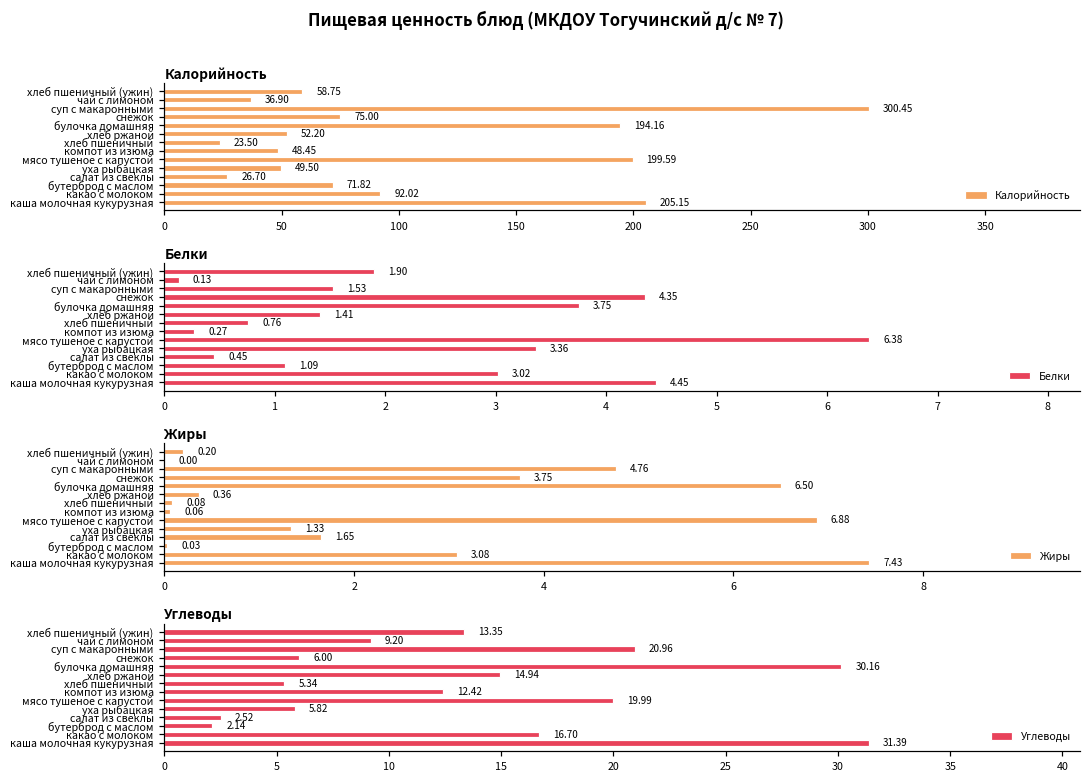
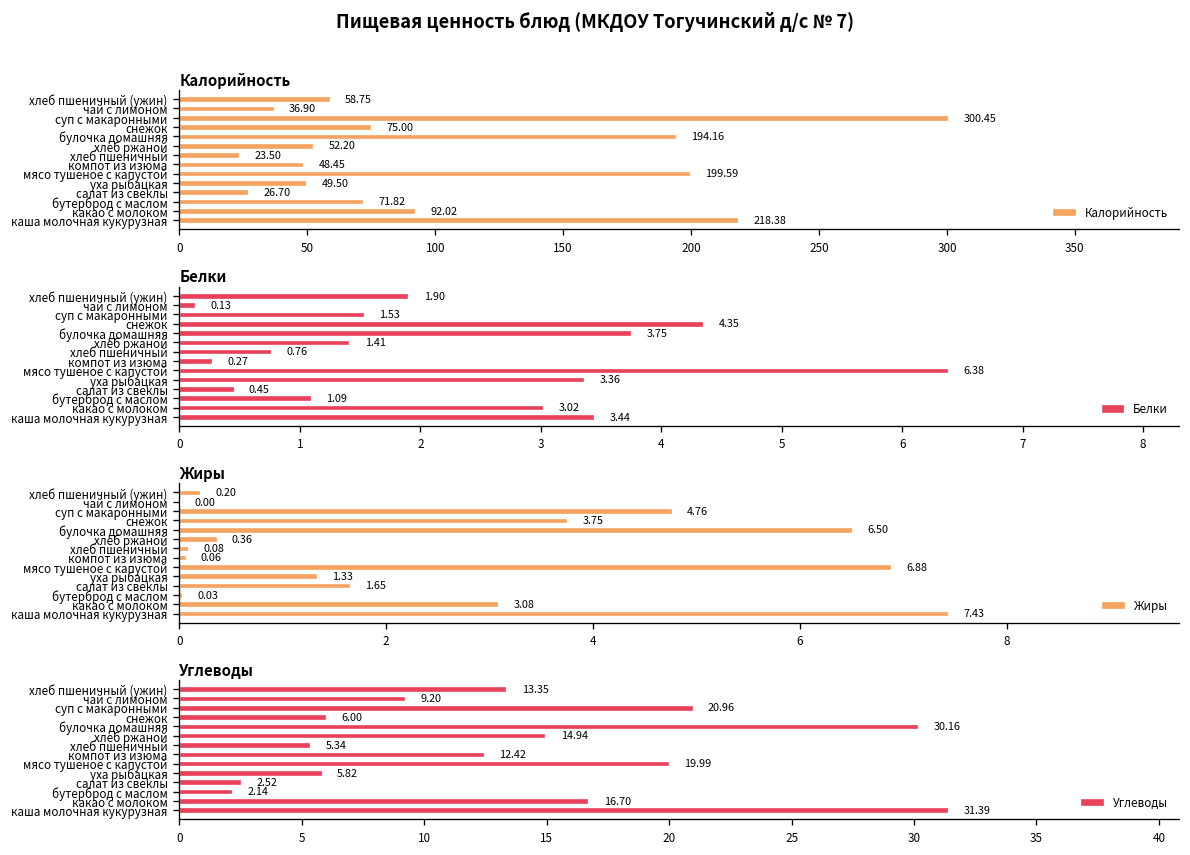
  {
    "Калорийность": {
-     "каша молочная кукурузная": 205.15
+     "каша молочная кукурузная": 218.38
    },
    "Белки": {
-     "каша молочная кукурузная": 4.45
+     "каша молочная кукурузная": 3.44
    },
    "Жиры": {
      "каша молочная кукурузная": 7.43
    },
    "Углеводы": {
      "каша молочная кукурузная": 31.39
    }
  }
